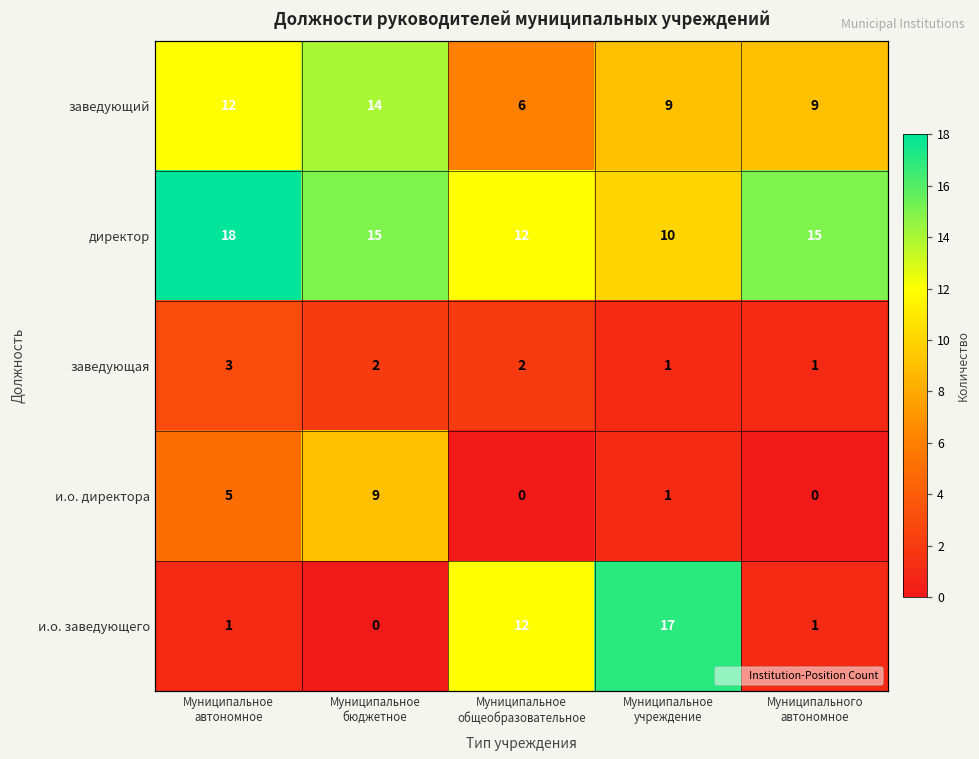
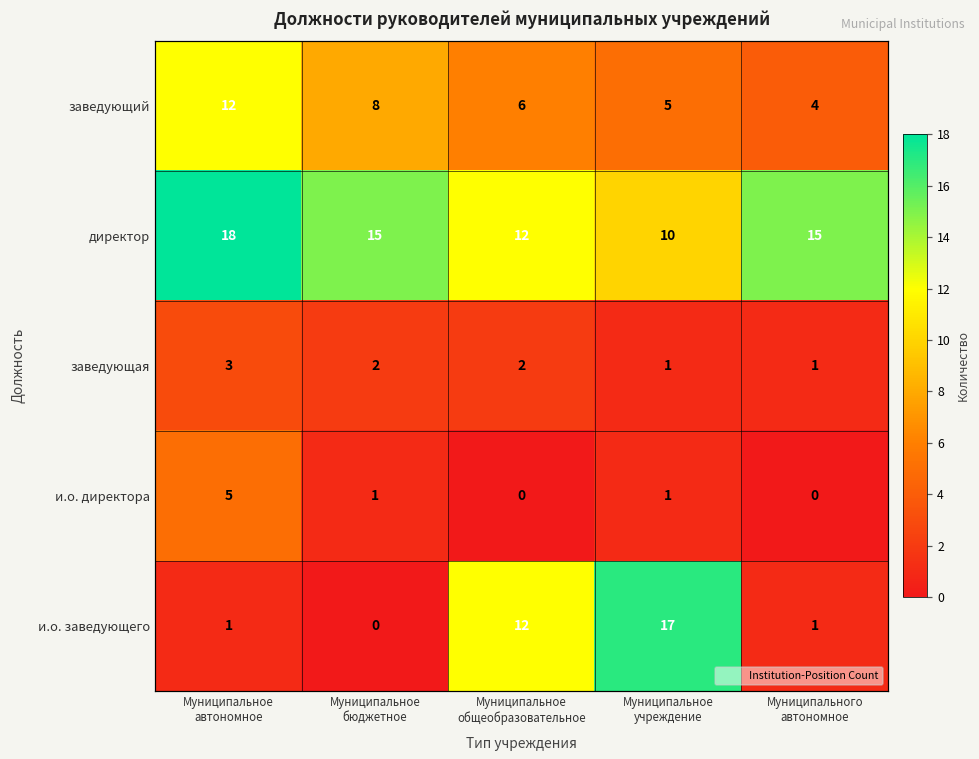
  {
    "заведующий": {
      "Муниципальное автономное": 12,
-     "Муниципальное бюджетное": 14,
+     "Муниципальное бюджетное": 8,
      "Муниципальное общеобразовательное": 6,
-     "Муниципальное учреждение": 9,
-     "Муниципального автономное": 9
+     "Муниципальное учреждение": 5,
+     "Муниципального автономное": 4
    },
    "директор": {
      "Муниципальное автономное": 18,
      "Муниципальное бюджетное": 15,
      "Муниципальное общеобразовательное": 12,
      "Муниципальное учреждение": 10,
      "Муниципального автономное": 15
    },
    "заведующая": {
      "Муниципальное автономное": 3,
      "Муниципальное бюджетное": 2,
      "Муниципальное общеобразовательное": 2,
      "Муниципальное учреждение": 1,
      "Муниципального автономное": 1
    },
    "и.о. директора": {
      "Муниципальное автономное": 5,
-     "Муниципальное бюджетное": 9,
+     "Муниципальное бюджетное": 1,
      "Муниципальное общеобразовательное": 0,
      "Муниципальное учреждение": 1,
      "Муниципального автономное": 0
    },
    "и.о. заведующего": {
      "Муниципальное автономное": 1,
      "Муниципальное бюджетное": 0,
      "Муниципальное общеобразовательное": 12,
      "Муниципальное учреждение": 17,
      "Муниципального автономное": 1
    }
  }
